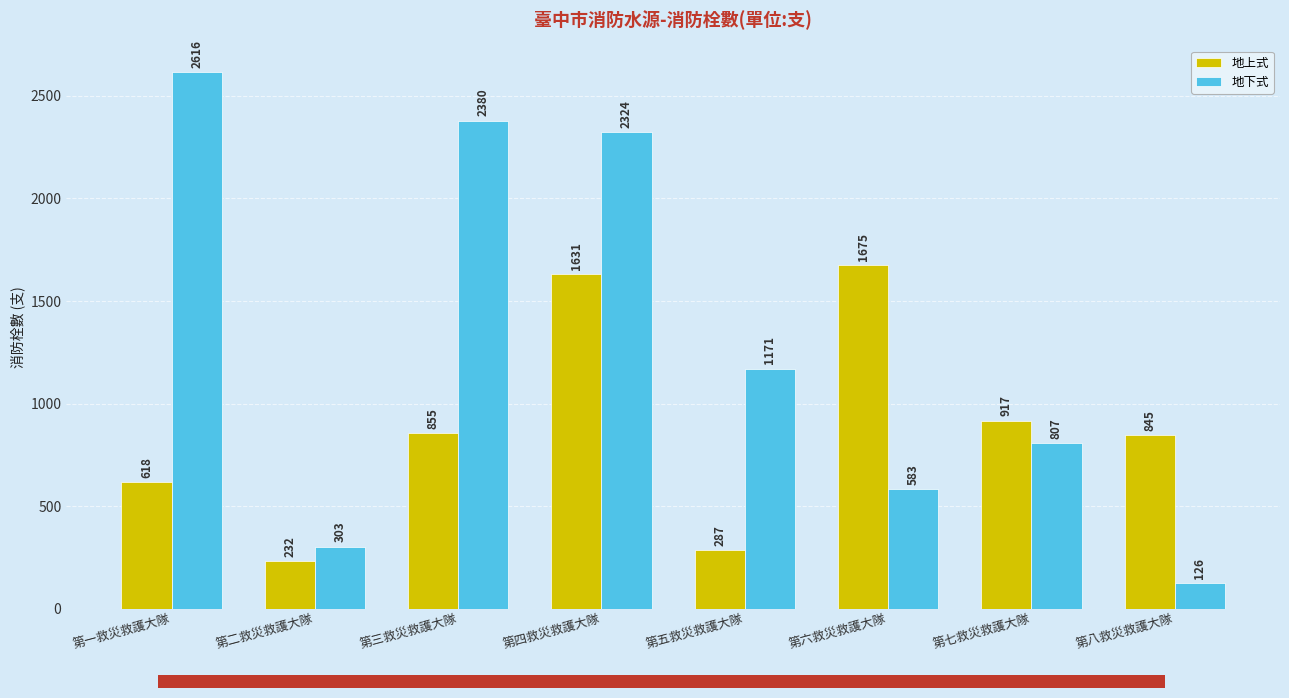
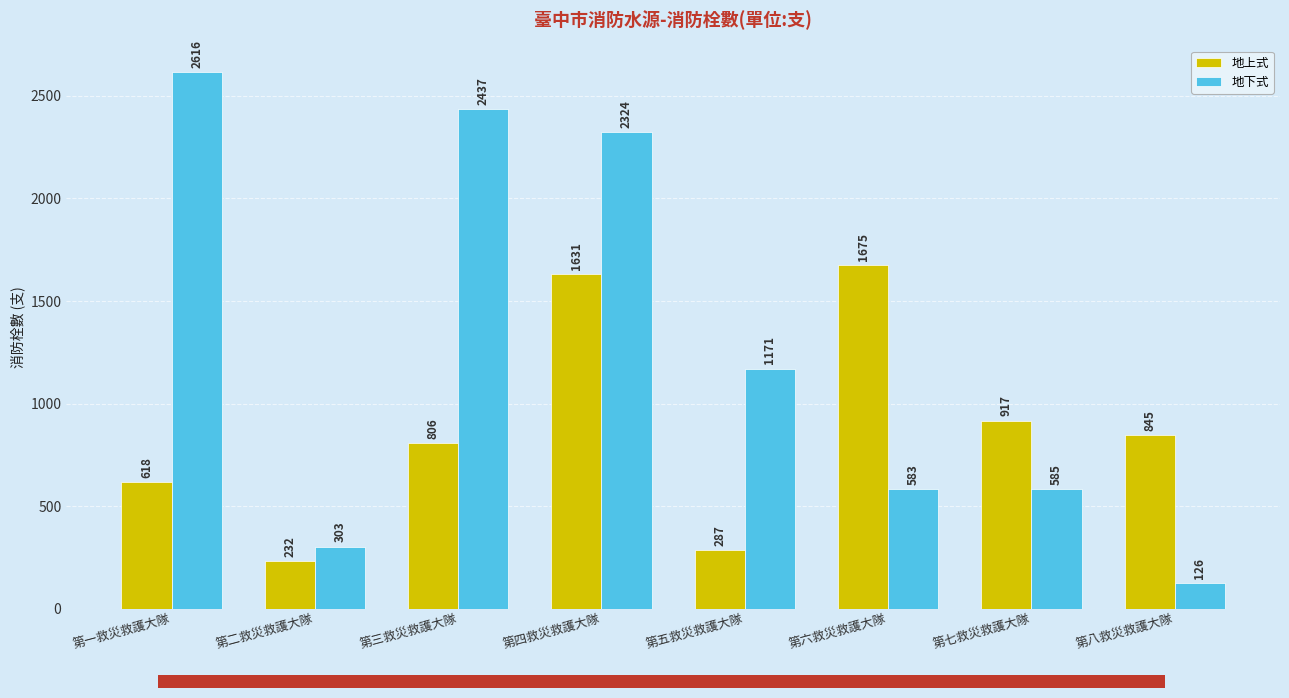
  {
    "地上式": {
      "第一救災救護大隊": 618,
      "第二救災救護大隊": 232,
-     "第三救災救護大隊": 855,
+     "第三救災救護大隊": 806,
      "第四救災救護大隊": 1631,
      "第五救災救護大隊": 287,
      "第六救災救護大隊": 1675,
      "第七救災救護大隊": 917,
      "第八救災救護大隊": 845
    },
    "地下式": {
      "第一救災救護大隊": 2616,
      "第二救災救護大隊": 303,
-     "第三救災救護大隊": 2380,
+     "第三救災救護大隊": 2437,
      "第四救災救護大隊": 2324,
      "第五救災救護大隊": 1171,
      "第六救災救護大隊": 583,
-     "第七救災救護大隊": 807,
+     "第七救災救護大隊": 585,
      "第八救災救護大隊": 126
    }
  }
